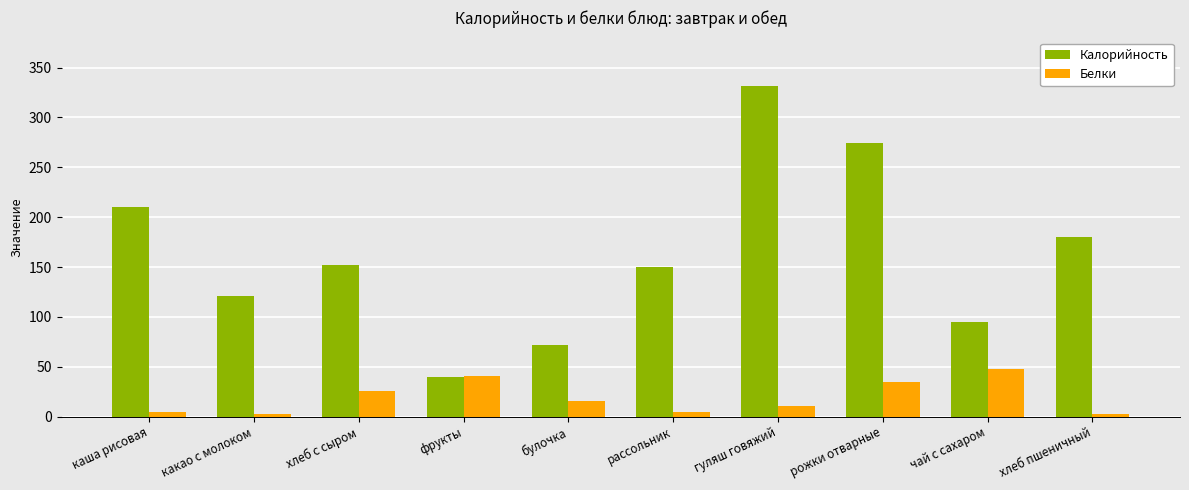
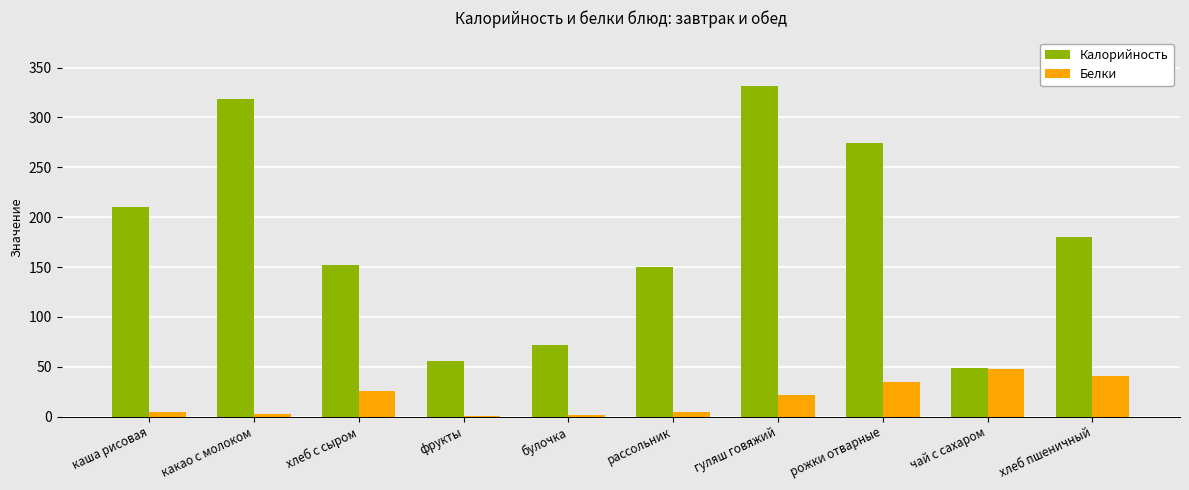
  {
    "Калорийность": {
      "каша рисовая": 210,
-     "какао с молоком": 120,
+     "какао с молоком": 320,
      "хлеб с сыром": 150,
-     "фрукты": 40,
+     "фрукты": 60,
      "булочка": 70,
      "рассольник": 150,
      "гуляш говяжий": 330,
      "рожки отварные": 270,
-     "чай с сахаром": 100,
+     "чай с сахаром": 50,
      "хлеб пшеничный": 180
    },
    "Белки": {
      "каша рисовая": 10,
      "какао с молоком": 0,
      "хлеб с сыром": 30,
-     "фрукты": 40,
-     "булочка": 20,
+     "фрукты": 0,
+     "булочка": 0,
      "рассольник": 10,
-     "гуляш говяжий": 10,
+     "гуляш говяжий": 20,
      "рожки отварные": 30,
      "чай с сахаром": 50,
-     "хлеб пшеничный": 0
+     "хлеб пшеничный": 40
    }
  }
